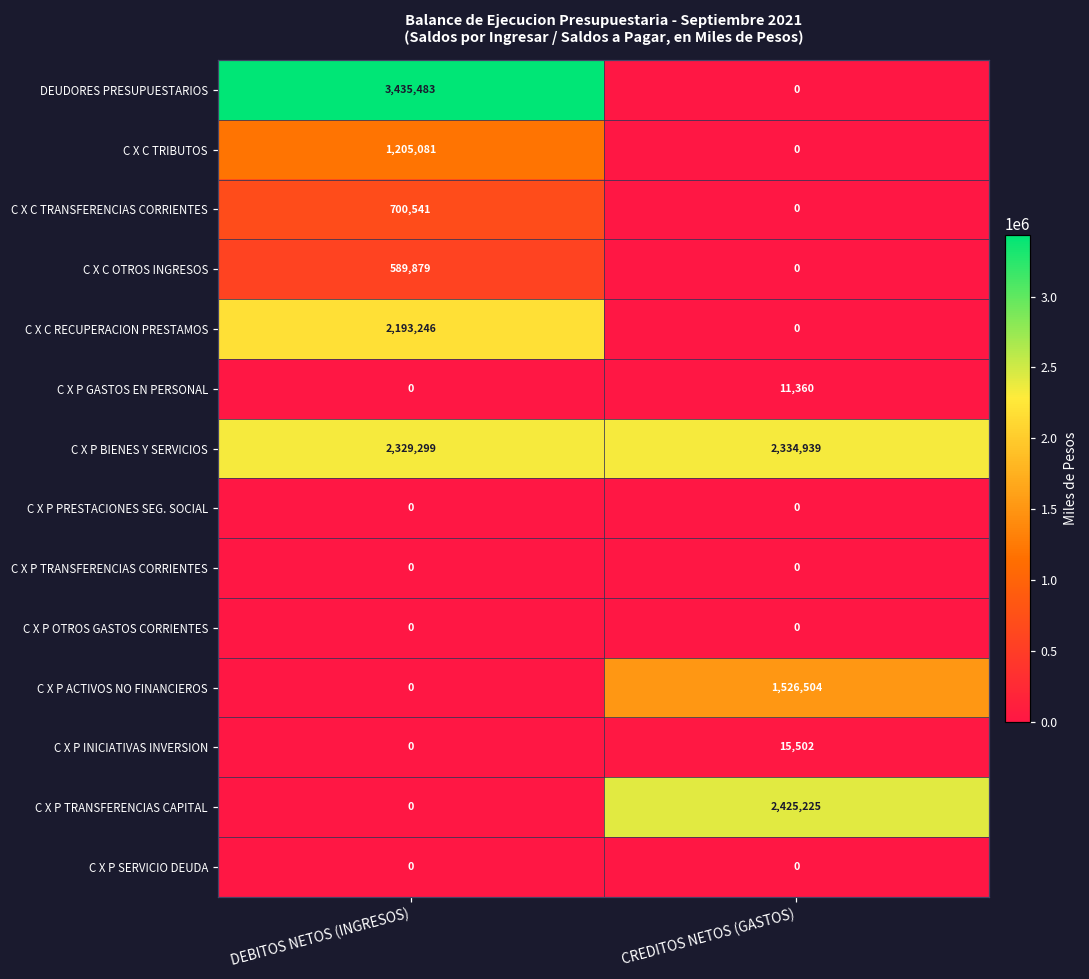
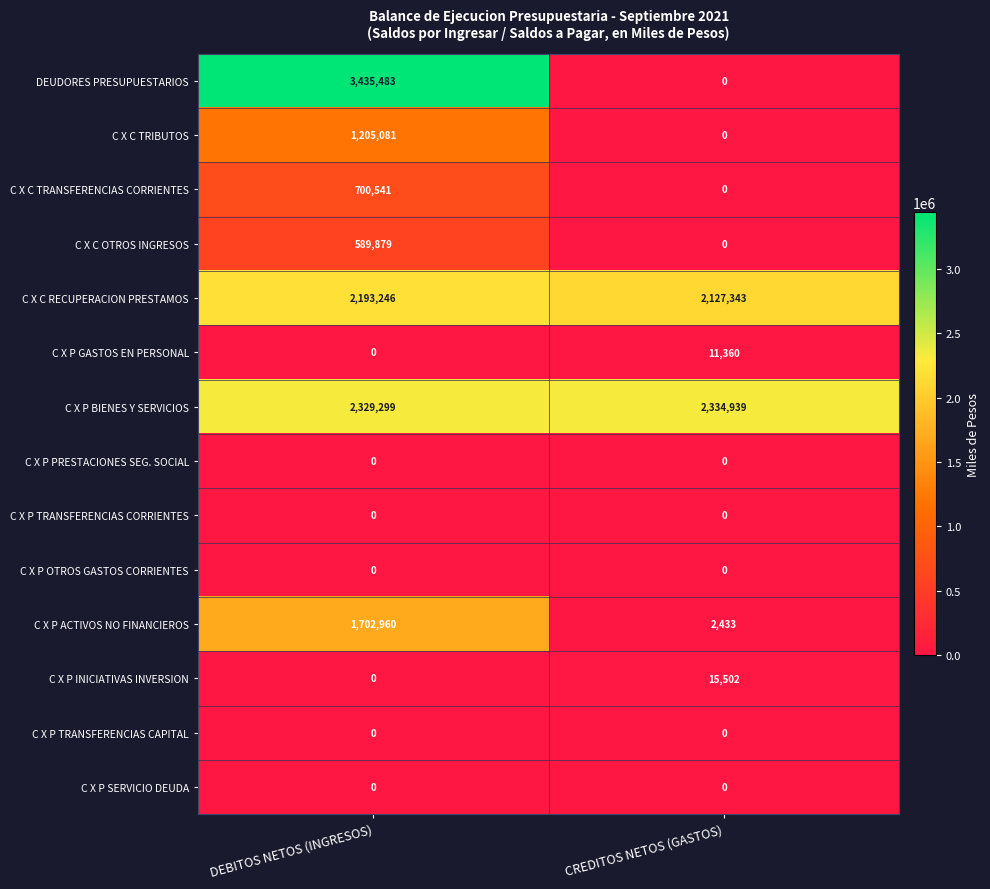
  {
    "DEUDORES PRESUPUESTARIOS": {
      "DEBITOS NETOS (INGRESOS)": "3,435,483",
      "CREDITOS NETOS (GASTOS)": "0"
    },
    "C X C TRIBUTOS": {
      "DEBITOS NETOS (INGRESOS)": "1,205,081",
      "CREDITOS NETOS (GASTOS)": "0"
    },
    "C X C TRANSFERENCIAS CORRIENTES": {
      "DEBITOS NETOS (INGRESOS)": "700,541",
      "CREDITOS NETOS (GASTOS)": "0"
    },
    "C X C OTROS INGRESOS": {
      "DEBITOS NETOS (INGRESOS)": "589,879",
      "CREDITOS NETOS (GASTOS)": "0"
    },
    "C X C RECUPERACION PRESTAMOS": {
      "DEBITOS NETOS (INGRESOS)": "2,193,246",
-     "CREDITOS NETOS (GASTOS)": "0"
+     "CREDITOS NETOS (GASTOS)": "2,127,343"
    },
    "C X P GASTOS EN PERSONAL": {
      "DEBITOS NETOS (INGRESOS)": "0",
      "CREDITOS NETOS (GASTOS)": "11,360"
    },
    "C X P BIENES Y SERVICIOS": {
      "DEBITOS NETOS (INGRESOS)": "2,329,299",
      "CREDITOS NETOS (GASTOS)": "2,334,939"
    },
    "C X P PRESTACIONES SEG. SOCIAL": {
      "DEBITOS NETOS (INGRESOS)": "0",
      "CREDITOS NETOS (GASTOS)": "0"
    },
    "C X P TRANSFERENCIAS CORRIENTES": {
      "DEBITOS NETOS (INGRESOS)": "0",
      "CREDITOS NETOS (GASTOS)": "0"
    },
    "C X P OTROS GASTOS CORRIENTES": {
      "DEBITOS NETOS (INGRESOS)": "0",
      "CREDITOS NETOS (GASTOS)": "0"
    },
    "C X P ACTIVOS NO FINANCIEROS": {
-     "DEBITOS NETOS (INGRESOS)": "0",
-     "CREDITOS NETOS (GASTOS)": "1,526,504"
+     "DEBITOS NETOS (INGRESOS)": "1,702,960",
+     "CREDITOS NETOS (GASTOS)": "2,433"
    },
    "C X P INICIATIVAS INVERSION": {
      "DEBITOS NETOS (INGRESOS)": "0",
      "CREDITOS NETOS (GASTOS)": "15,502"
    },
    "C X P TRANSFERENCIAS CAPITAL": {
      "DEBITOS NETOS (INGRESOS)": "0",
-     "CREDITOS NETOS (GASTOS)": "2,425,225"
+     "CREDITOS NETOS (GASTOS)": "0"
    },
    "C X P SERVICIO DEUDA": {
      "DEBITOS NETOS (INGRESOS)": "0",
      "CREDITOS NETOS (GASTOS)": "0"
    }
  }
